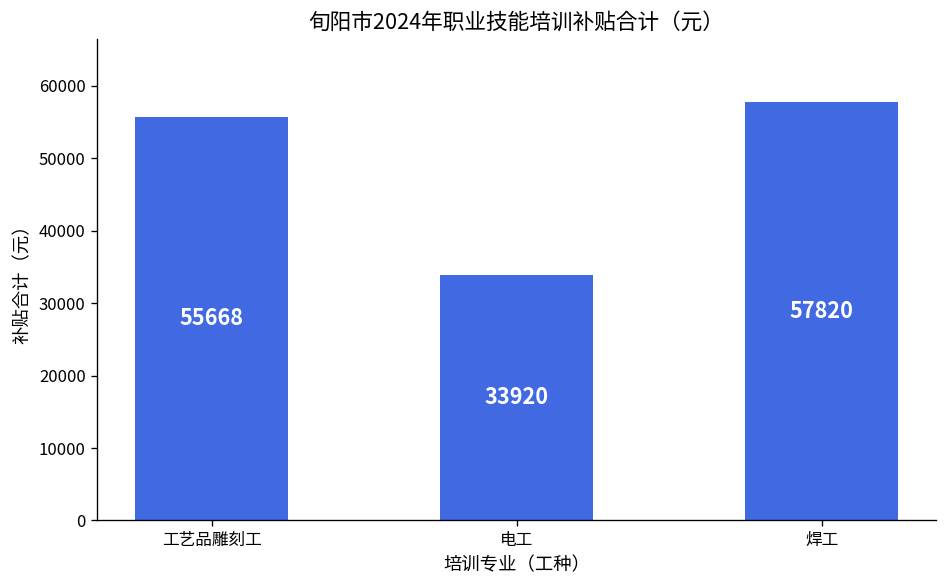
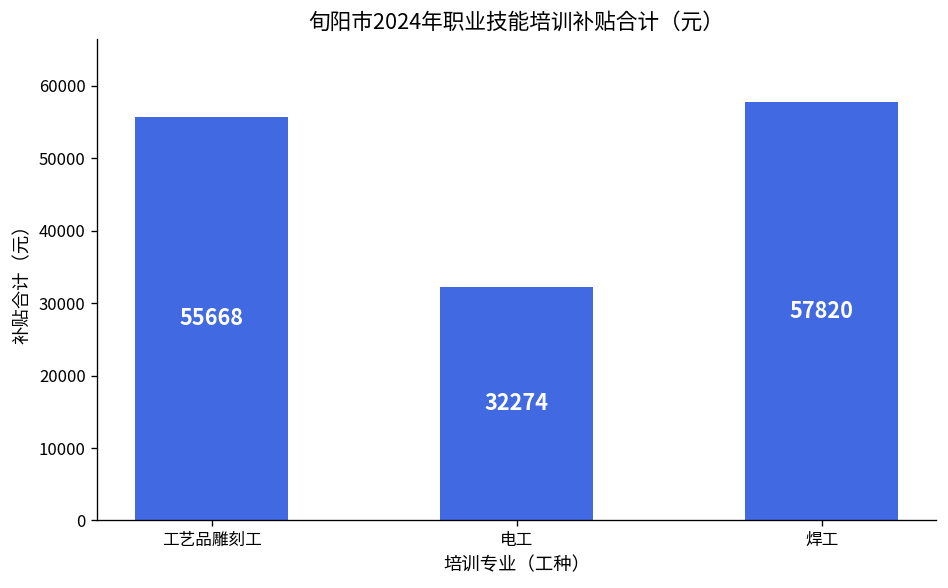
  {
    "工艺品雕刻工": 55668,
-   "电工": 33920,
+   "电工": 32274,
    "焊工": 57820
  }
